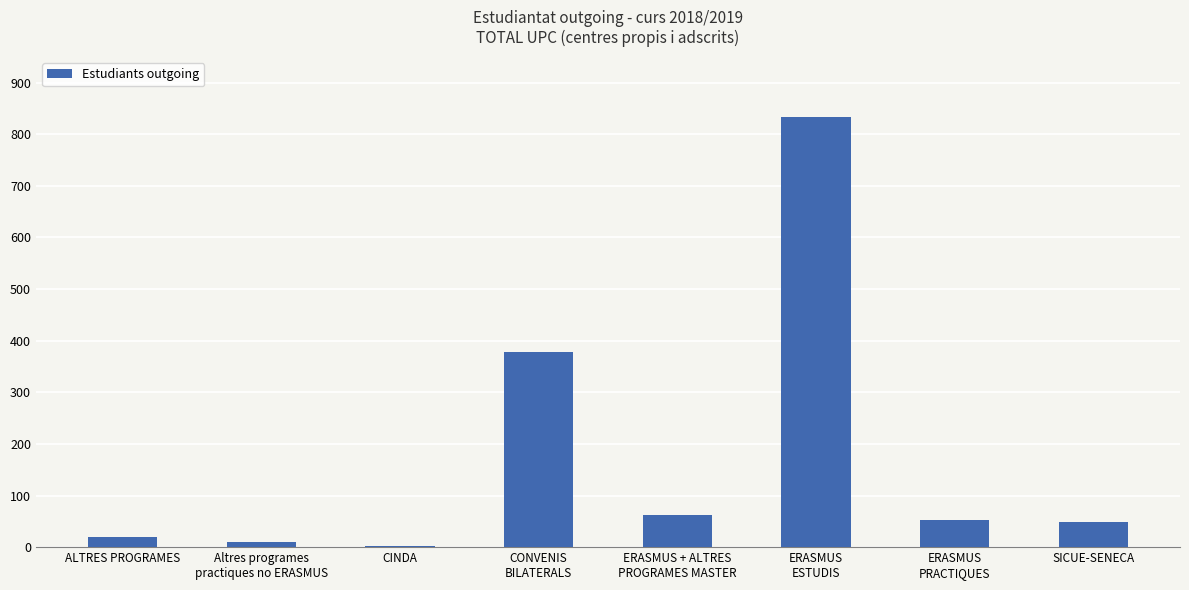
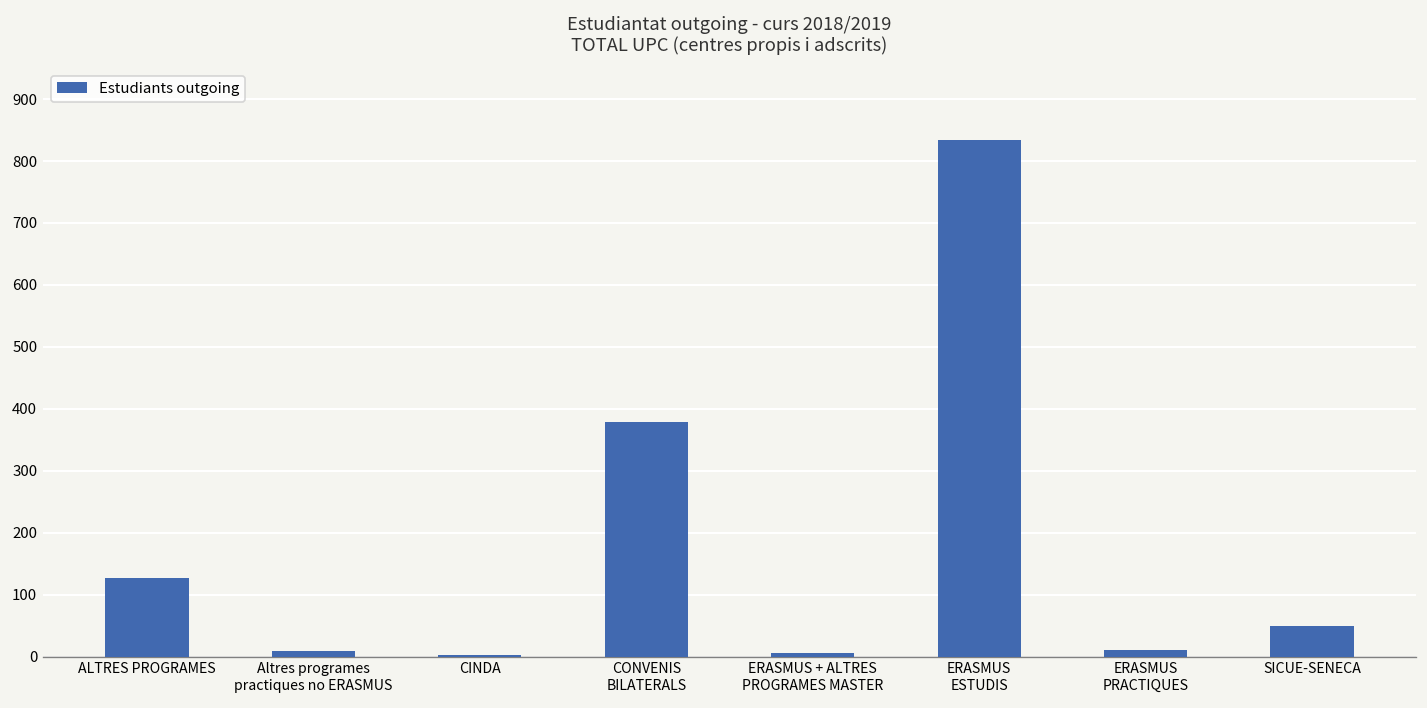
  {
-   "ALTRES PROGRAMES": 20,
+   "ALTRES PROGRAMES": 130,
    "Altres programes practiques no ERASMUS": 10,
    "CONVENIS BILATERALS": 380,
-   "ERASMUS + ALTRES PROGRAMES MASTER": 60,
+   "ERASMUS + ALTRES PROGRAMES MASTER": 10,
    "ERASMUS ESTUDIS": 830,
-   "ERASMUS PRACTIQUES": 50,
+   "ERASMUS PRACTIQUES": 10,
    "SICUE-SENECA": 50
  }
